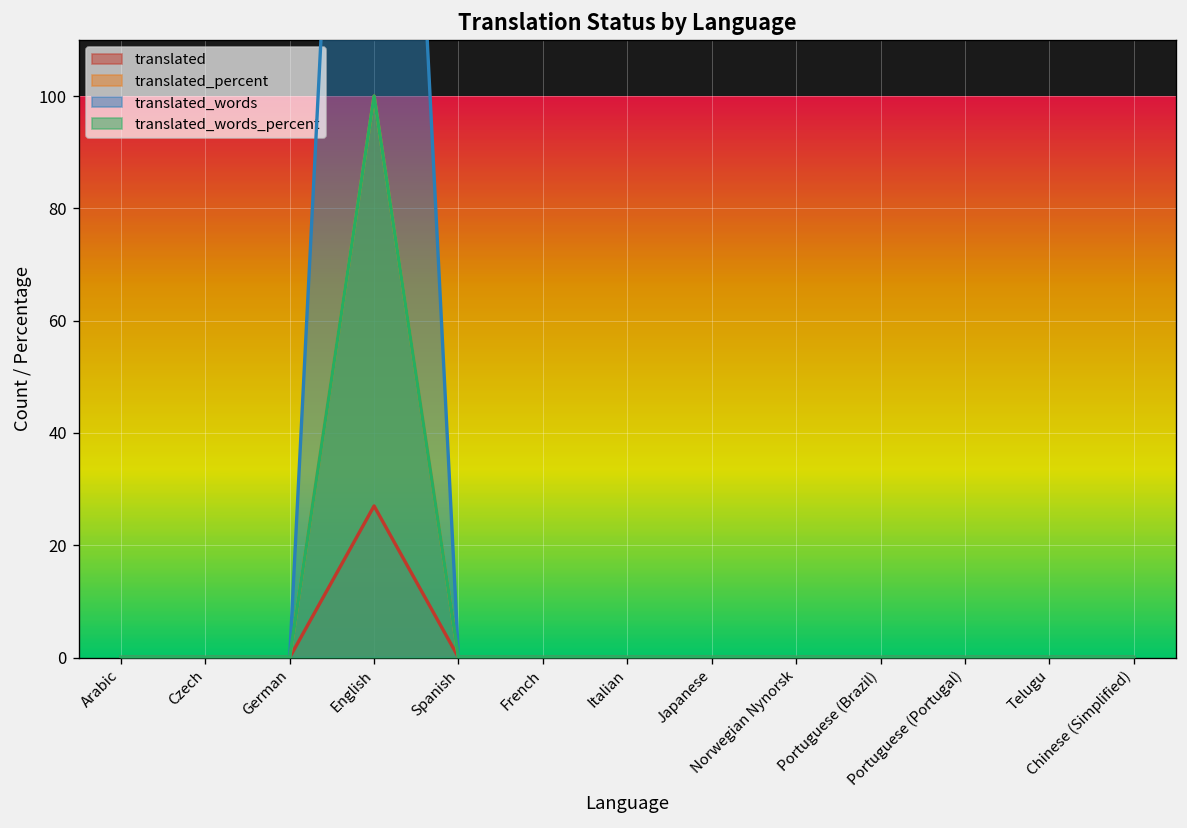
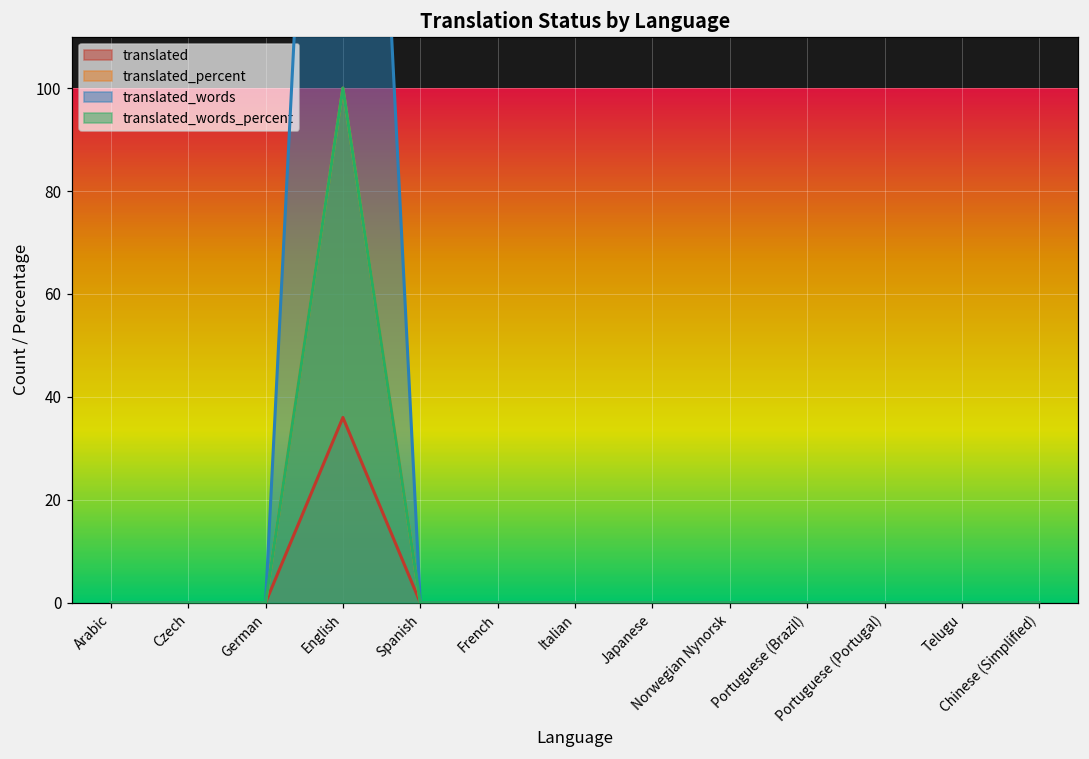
  {
    "translated": {
-     "English": 27
+     "English": 36
    },
    "translated_words_percent": {
      "English": 100
    }
  }
